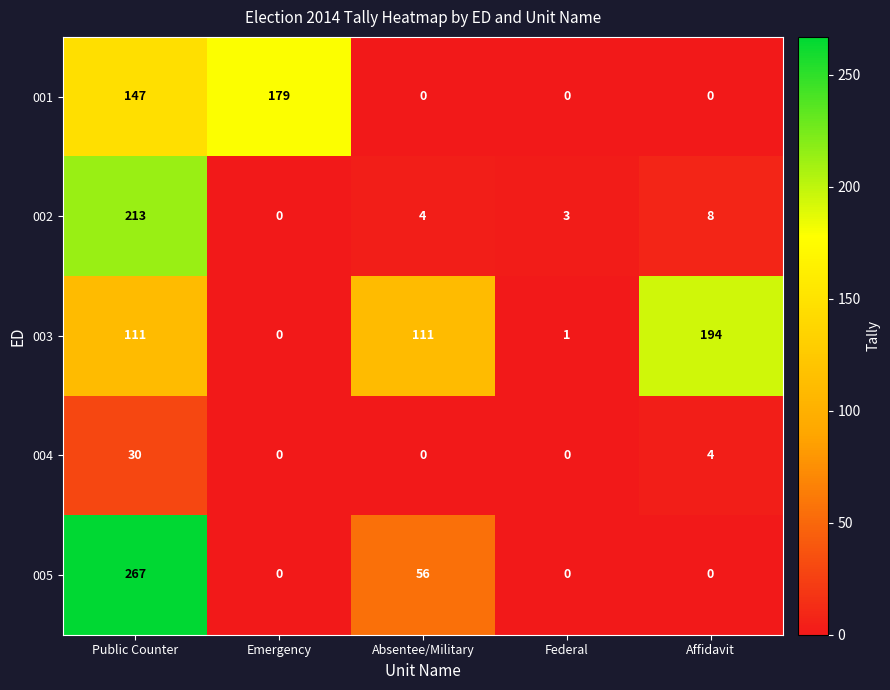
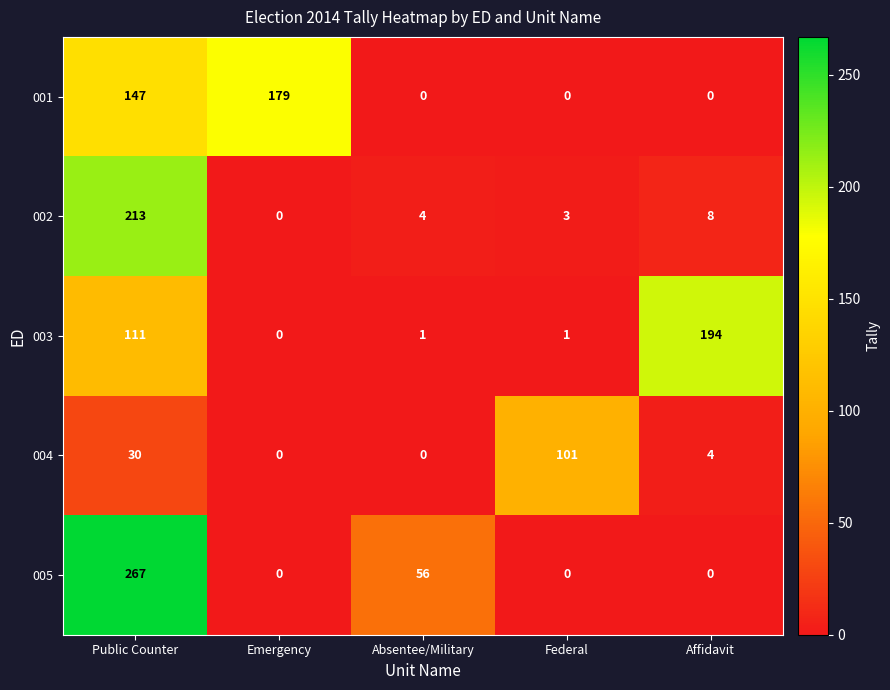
  {
    "001": {
      "Public Counter": 147,
      "Emergency": 179,
      "Absentee/Military": 0,
      "Federal": 0,
      "Affidavit": 0
    },
    "002": {
      "Public Counter": 213,
      "Emergency": 0,
      "Absentee/Military": 4,
      "Federal": 3,
      "Affidavit": 8
    },
    "003": {
      "Public Counter": 111,
      "Emergency": 0,
-     "Absentee/Military": 111,
+     "Absentee/Military": 1,
      "Federal": 1,
      "Affidavit": 194
    },
    "004": {
      "Public Counter": 30,
      "Emergency": 0,
      "Absentee/Military": 0,
-     "Federal": 0,
+     "Federal": 101,
      "Affidavit": 4
    },
    "005": {
      "Public Counter": 267,
      "Emergency": 0,
      "Absentee/Military": 56,
      "Federal": 0,
      "Affidavit": 0
    }
  }
